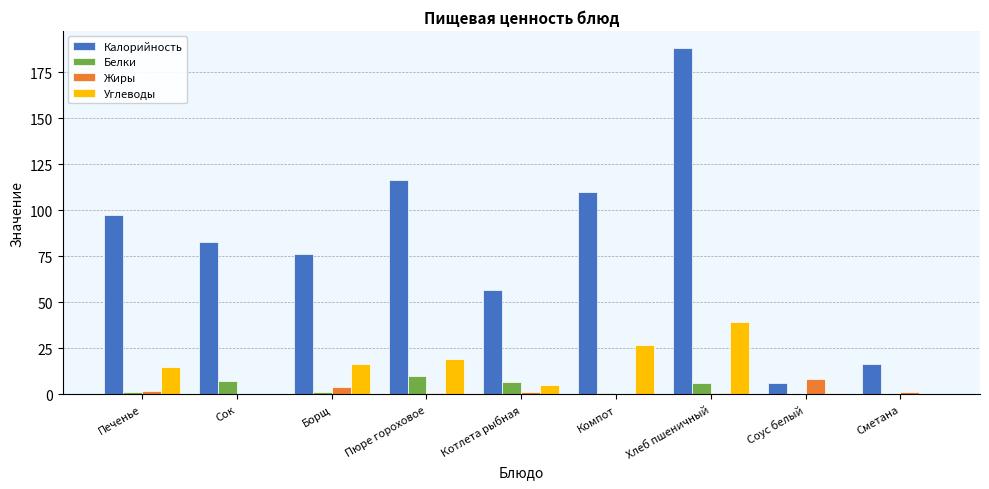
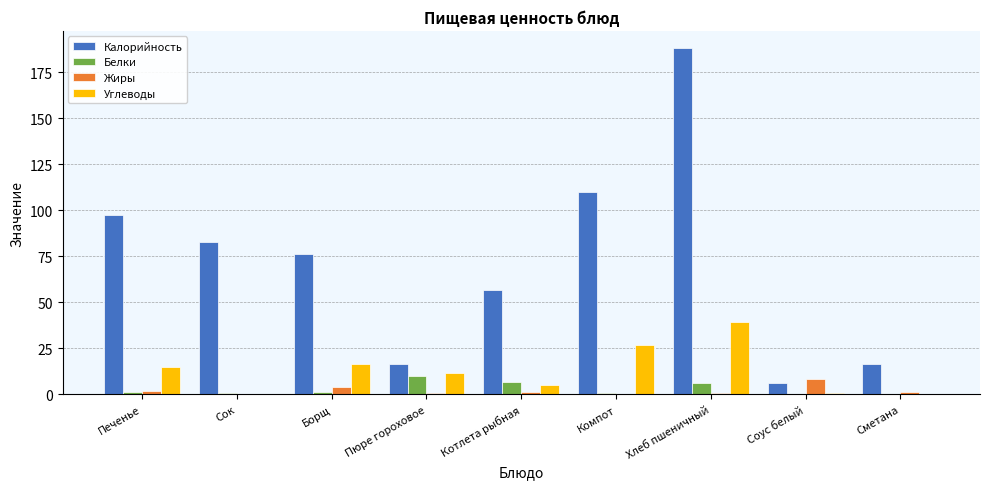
  {
    "Калорийность": {
      "Печенье": 97,
      "Сок": 83,
      "Борщ": 76,
-     "Пюре гороховое": 116,
+     "Пюре гороховое": 16,
      "Котлета рыбная": 57,
      "Компот": 110,
      "Хлеб пшеничный": 188,
      "Соус белый": 6,
      "Сметана": 16
    },
    "Белки": {
      "Печенье": 2,
-     "Сок": 7,
+     "Сок": 1,
      "Борщ": 1,
      "Пюре гороховое": 10,
      "Котлета рыбная": 7,
      "Хлеб пшеничный": 6
    },
    "Жиры": {
      "Печенье": 2,
      "Борщ": 4,
      "Компот": 0,
      "Соус белый": 8,
      "Сметана": 2
    },
    "Углеводы": {
      "Печенье": 15,
      "Борщ": 17,
-     "Пюре гороховое": 19,
+     "Пюре гороховое": 11,
      "Котлета рыбная": 5,
      "Компот": 27,
      "Хлеб пшеничный": 39
    }
  }
